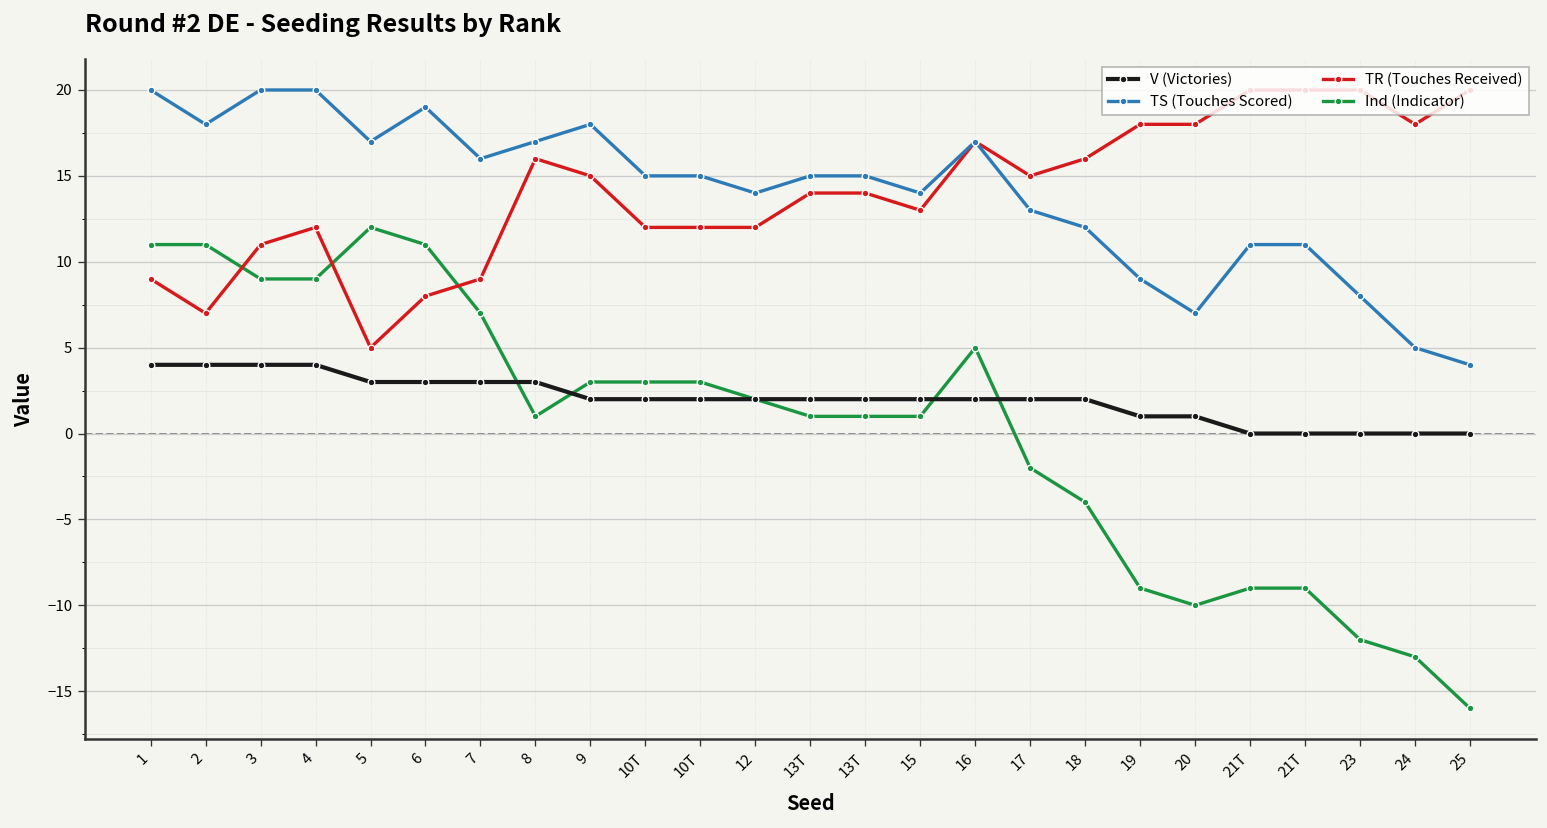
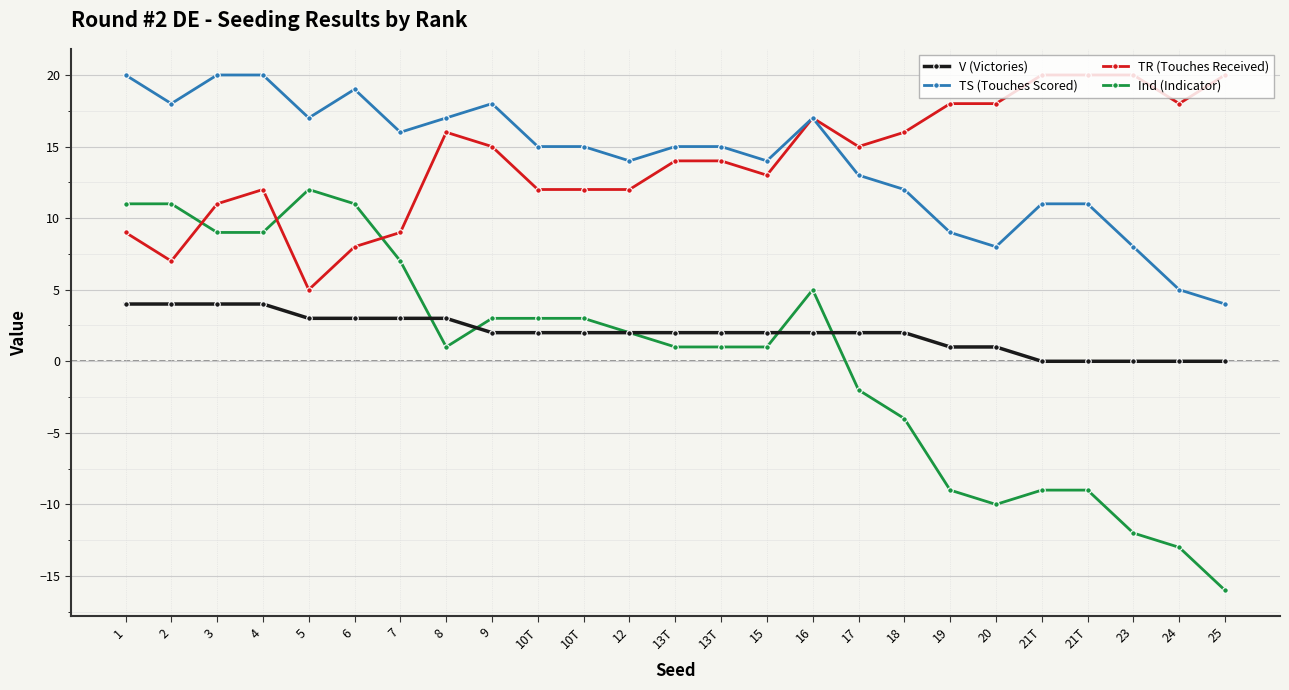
  {
    "V (Victories)": {
      "1": 4,
      "2": 4,
      "3": 4,
      "4": 4,
      "5": 3,
      "6": 3,
      "7": 3,
      "8": 3,
      "9": 2,
      "15": 2,
      "16": 2,
      "17": 2,
      "18": 2,
      "19": 1,
      "20": 1,
      "23": 0,
      "24": 0,
      "25": 0
    },
    "TS (Touches Scored)": {
      "1": 20,
      "2": 18,
      "3": 20,
      "4": 20,
      "5": 17,
      "6": 19,
      "7": 16,
      "8": 17,
      "9": 18,
      "12": 14,
      "15": 14,
      "17": 13,
      "18": 12,
      "19": 9,
-     "20": 7,
+     "20": 8,
      "23": 8,
      "24": 5,
      "25": 4
    },
    "TR (Touches Received)": {
      "1": 9,
      "2": 7,
      "3": 11,
      "4": 12,
      "5": 5,
      "6": 8,
      "7": 9,
      "8": 16,
      "9": 15,
      "12": 12,
      "15": 13,
      "17": 15,
      "18": 16,
      "19": 18,
      "20": 18,
      "24": 18
    },
    "Ind (Indicator)": {
      "1": 11,
      "2": 11,
      "3": 9,
      "4": 9,
      "5": 12,
      "6": 11,
      "7": 7,
      "8": 1,
      "9": 3,
      "15": 1,
      "16": 5,
      "17": -2,
      "18": -4,
      "19": -9,
      "20": -10,
      "23": -12,
      "24": -13,
      "25": -16
    }
  }
